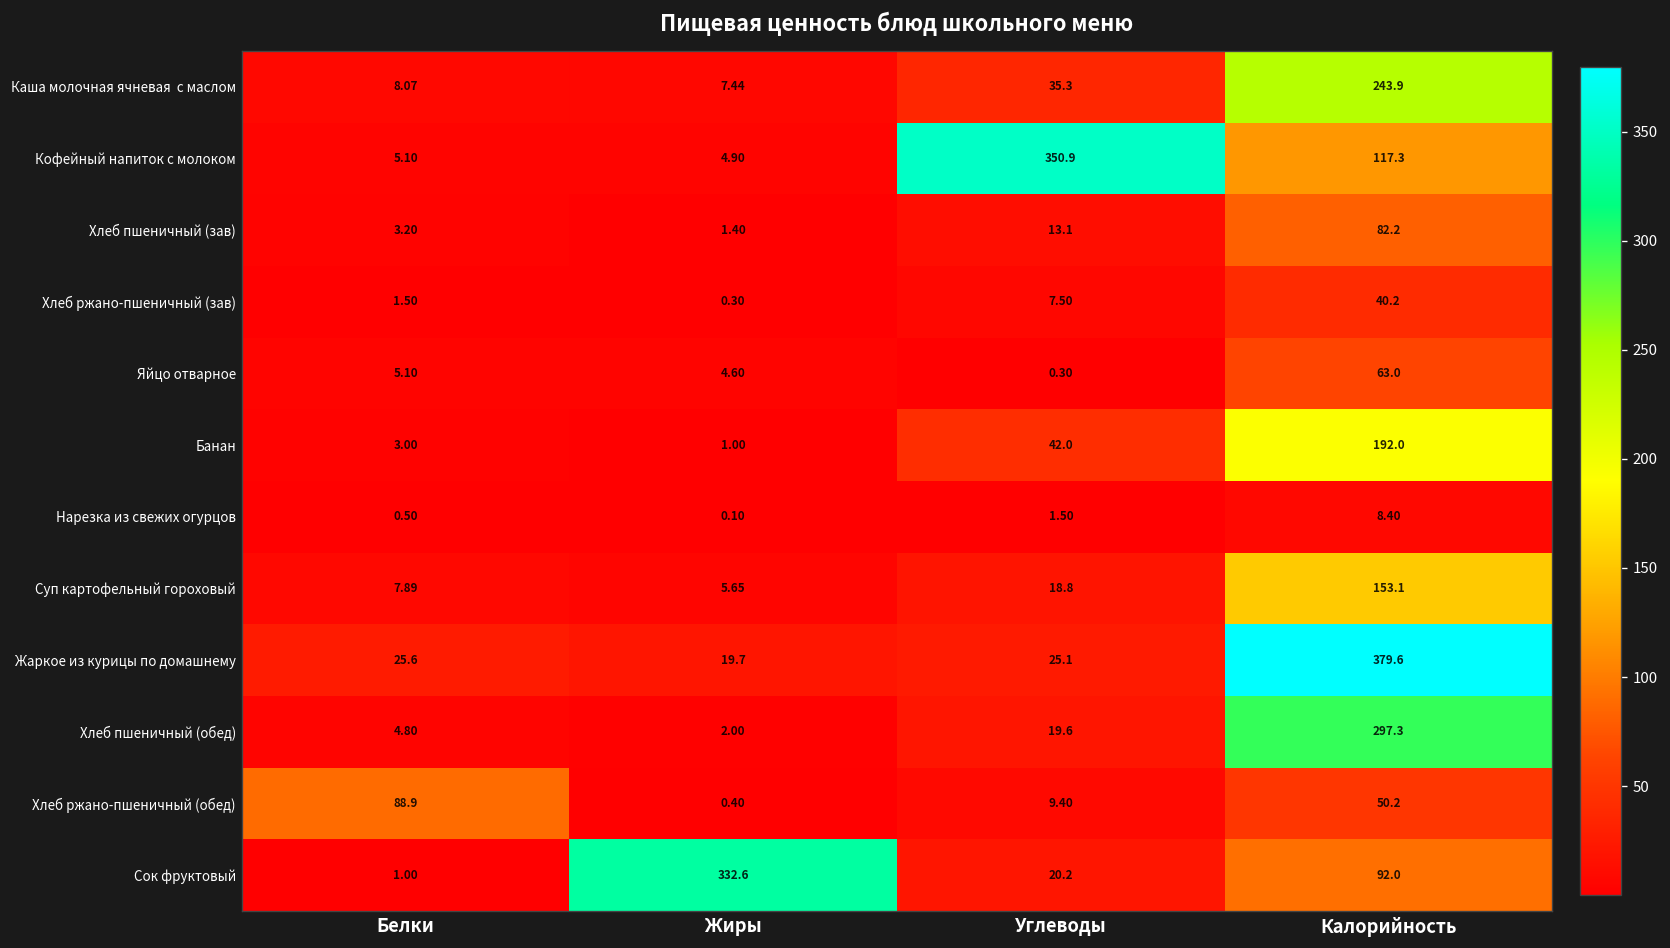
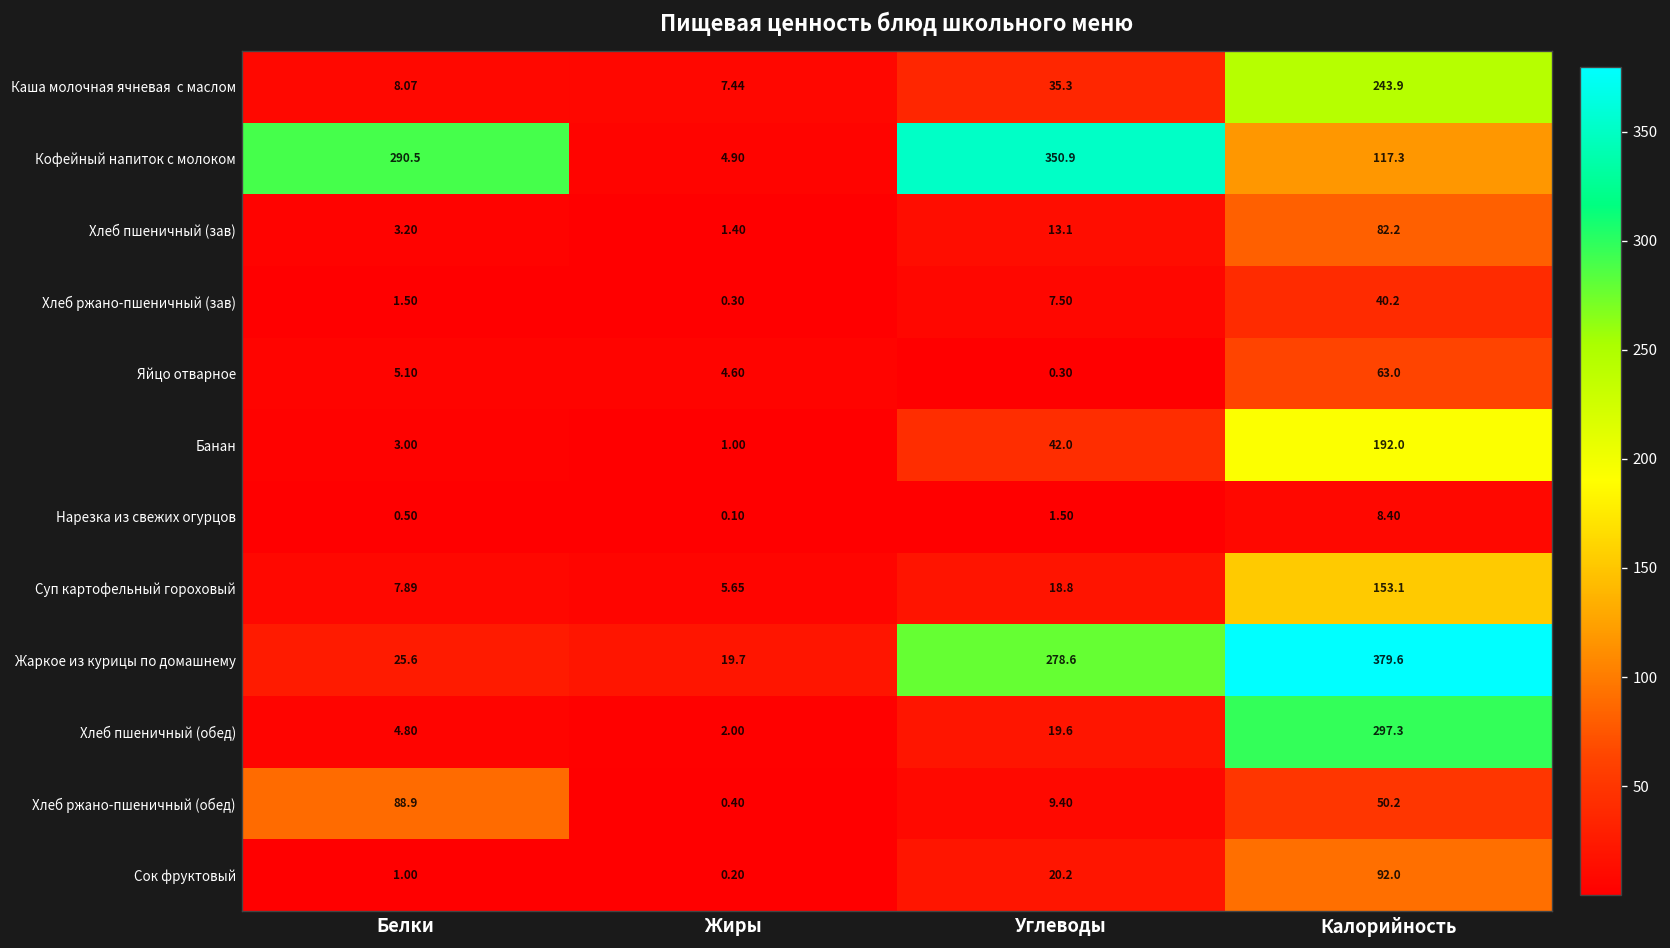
  {
    "Каша молочная ячневая с маслом": {
      "Белки": 8.07,
      "Жиры": 7.44,
      "Углеводы": 35.3,
      "Калорийность": 243.9
    },
    "Кофейный напиток с молоком": {
-     "Белки": 5.10,
+     "Белки": 290.5,
      "Жиры": 4.90,
      "Углеводы": 350.9,
      "Калорийность": 117.3
    },
    "Хлеб пшеничный (зав)": {
      "Белки": 3.20,
      "Жиры": 1.40,
      "Углеводы": 13.1,
      "Калорийность": 82.2
    },
    "Хлеб ржано-пшеничный (зав)": {
      "Белки": 1.50,
      "Жиры": 0.30,
      "Углеводы": 7.50,
      "Калорийность": 40.2
    },
    "Яйцо отварное": {
      "Белки": 5.10,
      "Жиры": 4.60,
      "Углеводы": 0.30,
      "Калорийность": 63.0
    },
    "Банан": {
      "Белки": 3.00,
      "Жиры": 1.00,
      "Углеводы": 42.0,
      "Калорийность": 192.0
    },
    "Нарезка из свежих огурцов": {
      "Белки": 0.50,
      "Жиры": 0.10,
      "Углеводы": 1.50,
      "Калорийность": 8.40
    },
    "Суп картофельный гороховый": {
      "Белки": 7.89,
      "Жиры": 5.65,
      "Углеводы": 18.8,
      "Калорийность": 153.1
    },
    "Жаркое из курицы по домашнему": {
      "Белки": 25.6,
      "Жиры": 19.7,
-     "Углеводы": 25.1,
+     "Углеводы": 278.6,
      "Калорийность": 379.6
    },
    "Хлеб пшеничный (обед)": {
      "Белки": 4.80,
      "Жиры": 2.00,
      "Углеводы": 19.6,
      "Калорийность": 297.3
    },
    "Хлеб ржано-пшеничный (обед)": {
      "Белки": 88.9,
      "Жиры": 0.40,
      "Углеводы": 9.40,
      "Калорийность": 50.2
    },
    "Сок фруктовый": {
      "Белки": 1.00,
-     "Жиры": 332.6,
+     "Жиры": 0.20,
      "Углеводы": 20.2,
      "Калорийность": 92.0
    }
  }
